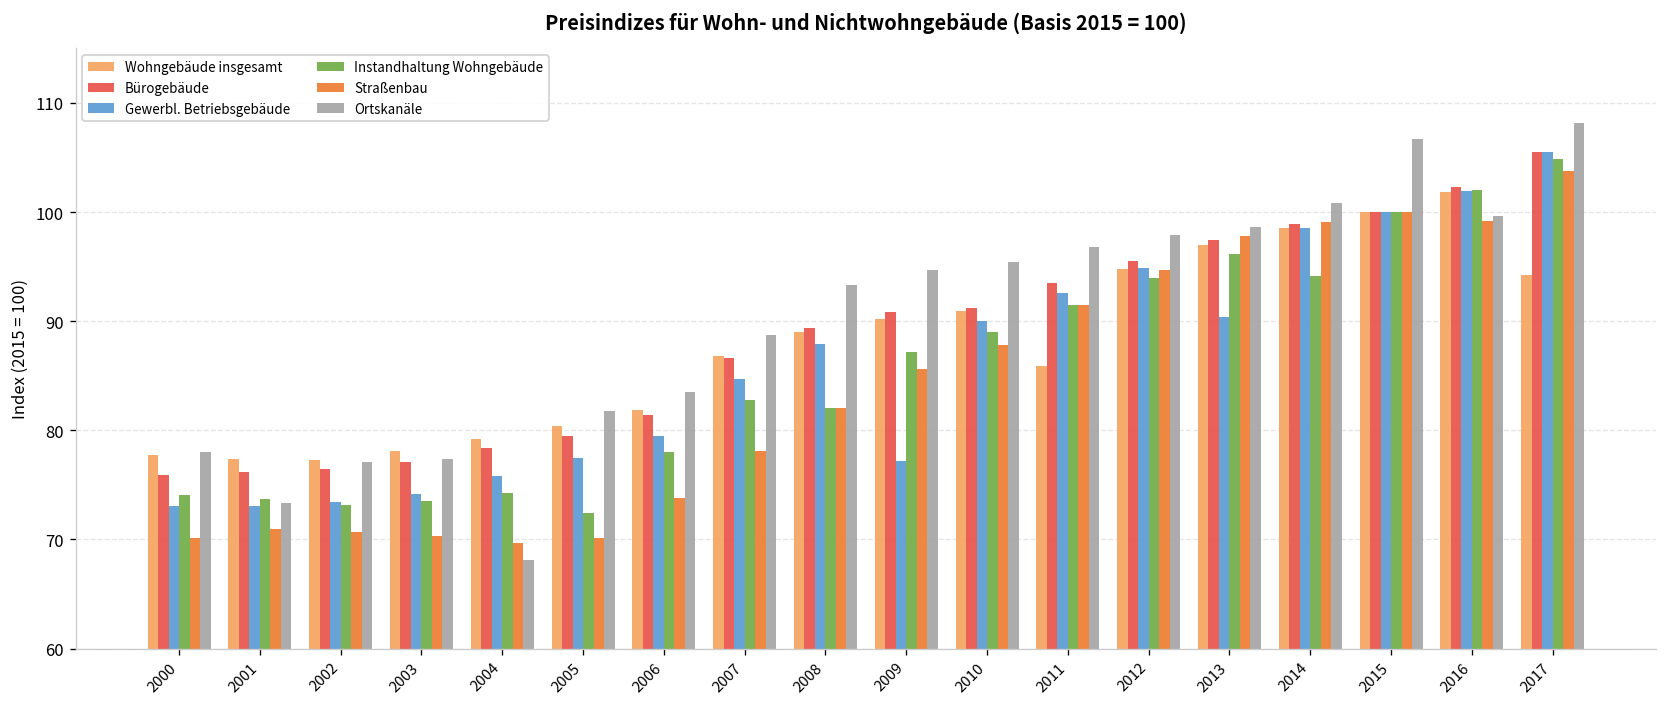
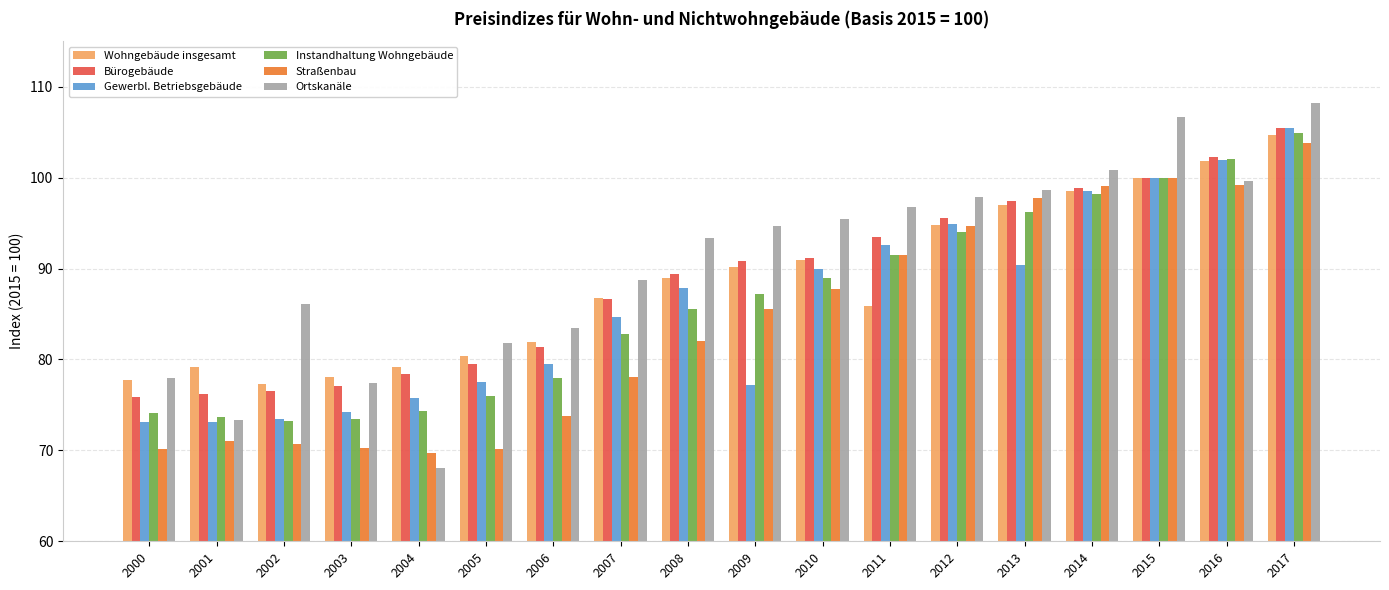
  {
    "Wohngebäude insgesamt": {
      "2000": 78,
-     "2001": 77,
+     "2001": 79,
      "2002": 77,
      "2003": 78,
      "2004": 79,
      "2005": 80,
      "2006": 82,
      "2007": 87,
      "2008": 89,
      "2009": 90,
      "2010": 91,
      "2011": 86,
      "2012": 95,
      "2013": 97,
      "2014": 99,
      "2015": 100,
      "2016": 102,
-     "2017": 94
+     "2017": 105
    },
    "Gewerbl. Betriebsgebäude": {
      "2000": 73,
      "2001": 73,
      "2002": 73,
      "2003": 74,
      "2004": 76,
      "2005": 78,
      "2006": 80,
      "2007": 85,
      "2008": 88,
      "2009": 77,
      "2010": 90,
      "2011": 93,
      "2012": 95,
      "2013": 90,
      "2014": 99,
      "2015": 100,
      "2016": 102,
      "2017": 106
    },
    "Instandhaltung Wohngebäude": {
      "2000": 74,
      "2001": 74,
      "2002": 73,
      "2003": 74,
      "2004": 74,
-     "2005": 72,
+     "2005": 76,
      "2006": 78,
      "2007": 83,
-     "2008": 82,
+     "2008": 86,
      "2009": 87,
      "2010": 89,
      "2011": 92,
      "2012": 94,
      "2013": 96,
-     "2014": 94,
+     "2014": 98,
      "2015": 100,
      "2016": 102,
      "2017": 105
    },
    "Ortskanäle": {
      "2000": 78,
      "2001": 73,
-     "2002": 77,
+     "2002": 86,
      "2003": 77,
      "2004": 68,
      "2005": 82,
      "2006": 84,
      "2007": 89,
      "2008": 93,
      "2009": 95,
      "2010": 95,
      "2011": 97,
      "2012": 98,
      "2013": 99,
      "2014": 101,
      "2015": 107,
      "2016": 100,
      "2017": 108
    }
  }
